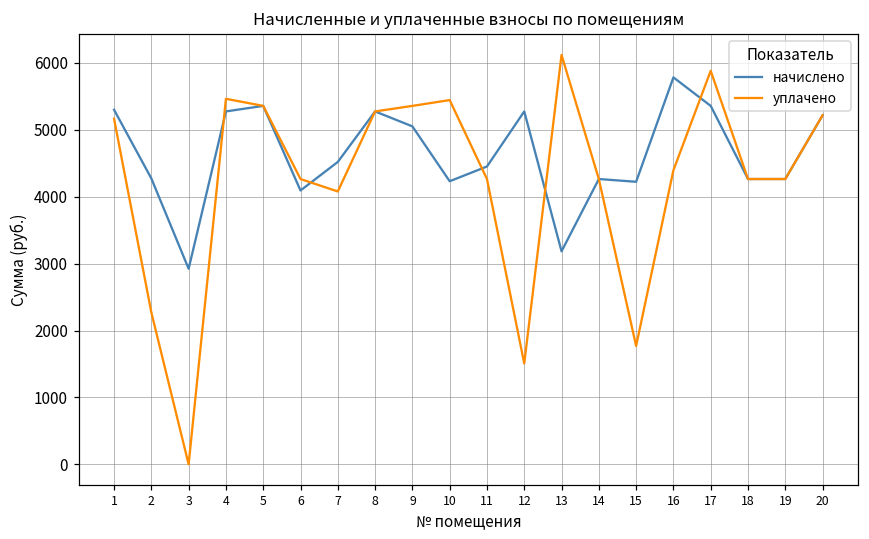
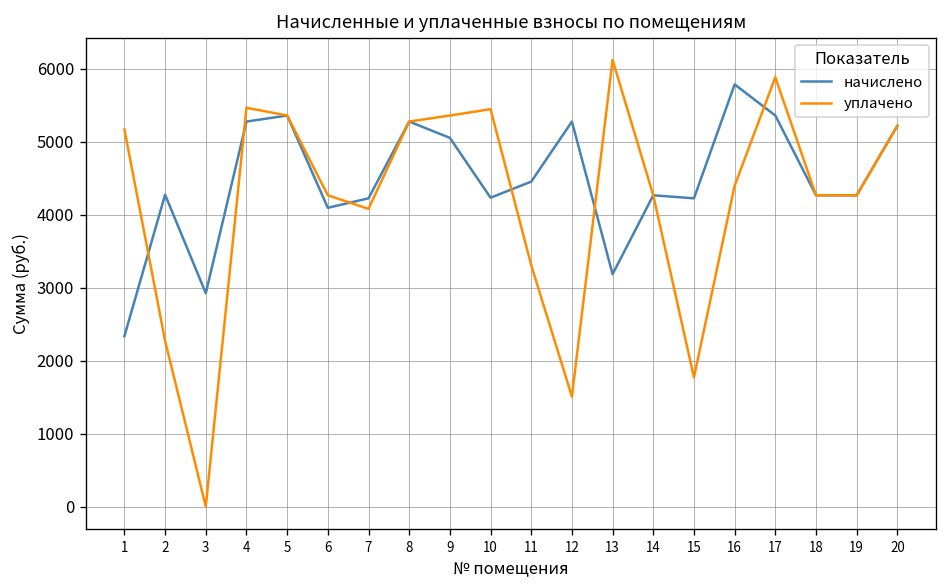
  {
    "начислено": {
-     "1": 5300,
+     "1": 2300,
      "2": 4300,
      "3": 2900,
      "4": 5300,
      "6": 4100,
-     "7": 4500,
+     "7": 4200,
      "9": 5100,
      "10": 4200,
      "11": 4500,
      "12": 5300,
      "13": 3200,
      "15": 4200,
      "16": 5800,
      "17": 5400
    },
    "уплачено": {
      "1": 5200,
      "2": 2300,
      "3": 0,
      "4": 5500,
      "6": 4300,
      "7": 4100,
      "9": 5400,
      "10": 5400,
-     "11": 4300,
+     "11": 3300,
      "12": 1500,
      "13": 6100,
      "15": 1800,
      "16": 4400,
      "17": 5900
    }
  }
